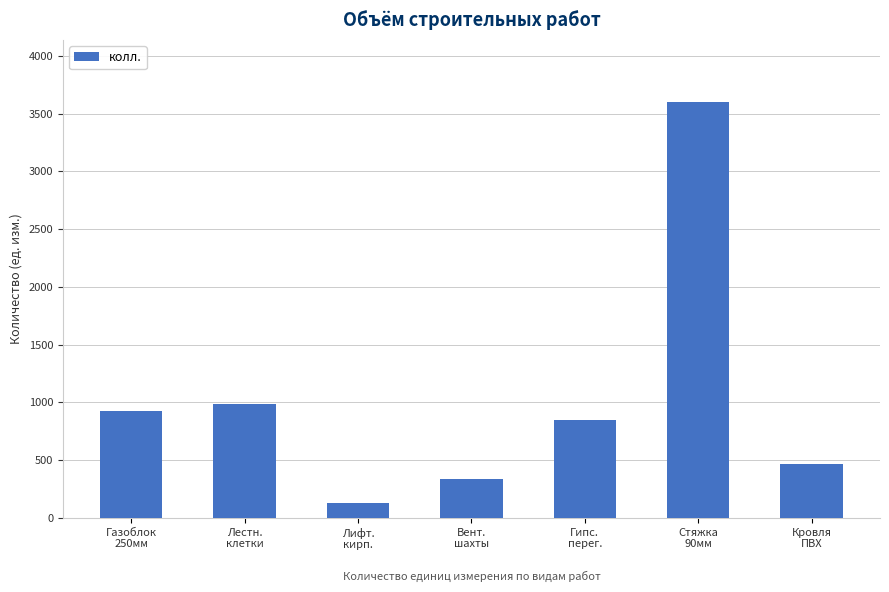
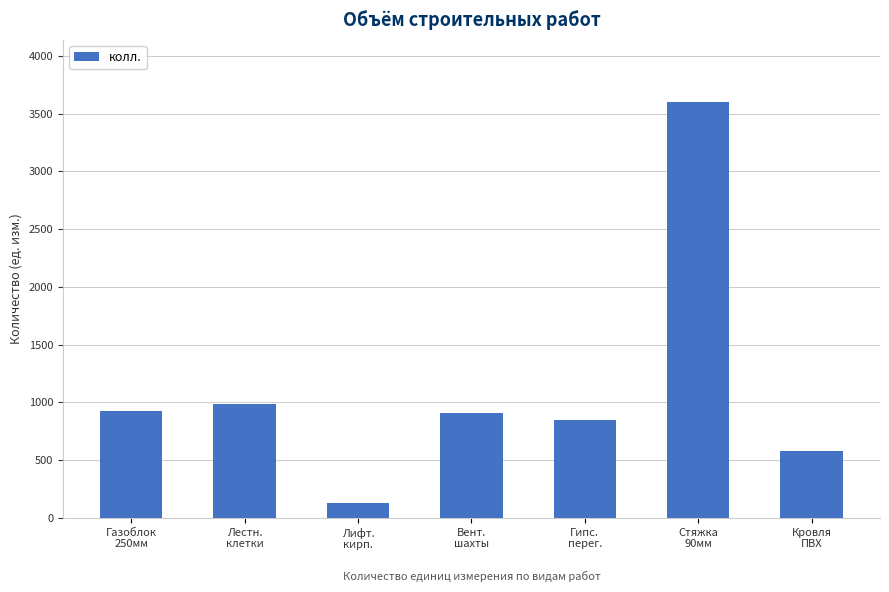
  {
    "Газоблок 250мм": 930,
    "Лестн. клетки": 980,
    "Лифт. кирп.": 130,
-   "Вент. шахты": 340,
+   "Вент. шахты": 910,
    "Гипс. перег.": 850,
    "Стяжка 90мм": 3600,
-   "Кровля ПВХ": 460
+   "Кровля ПВХ": 580
  }
